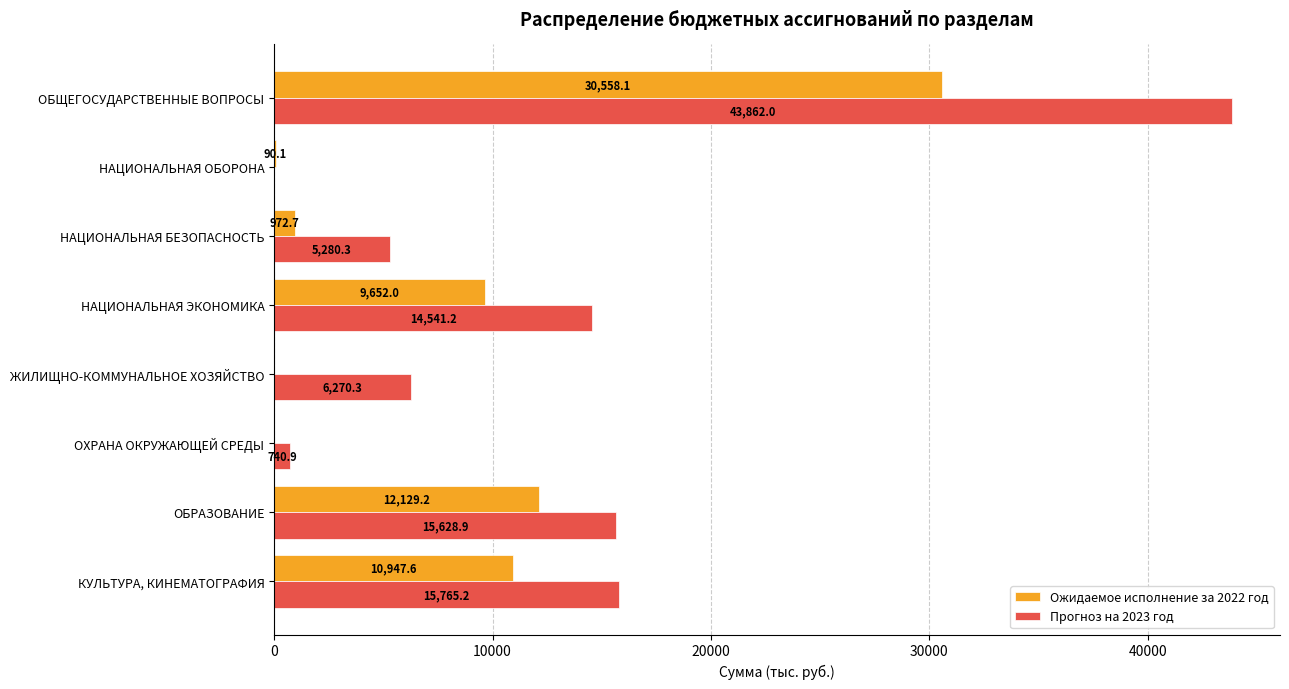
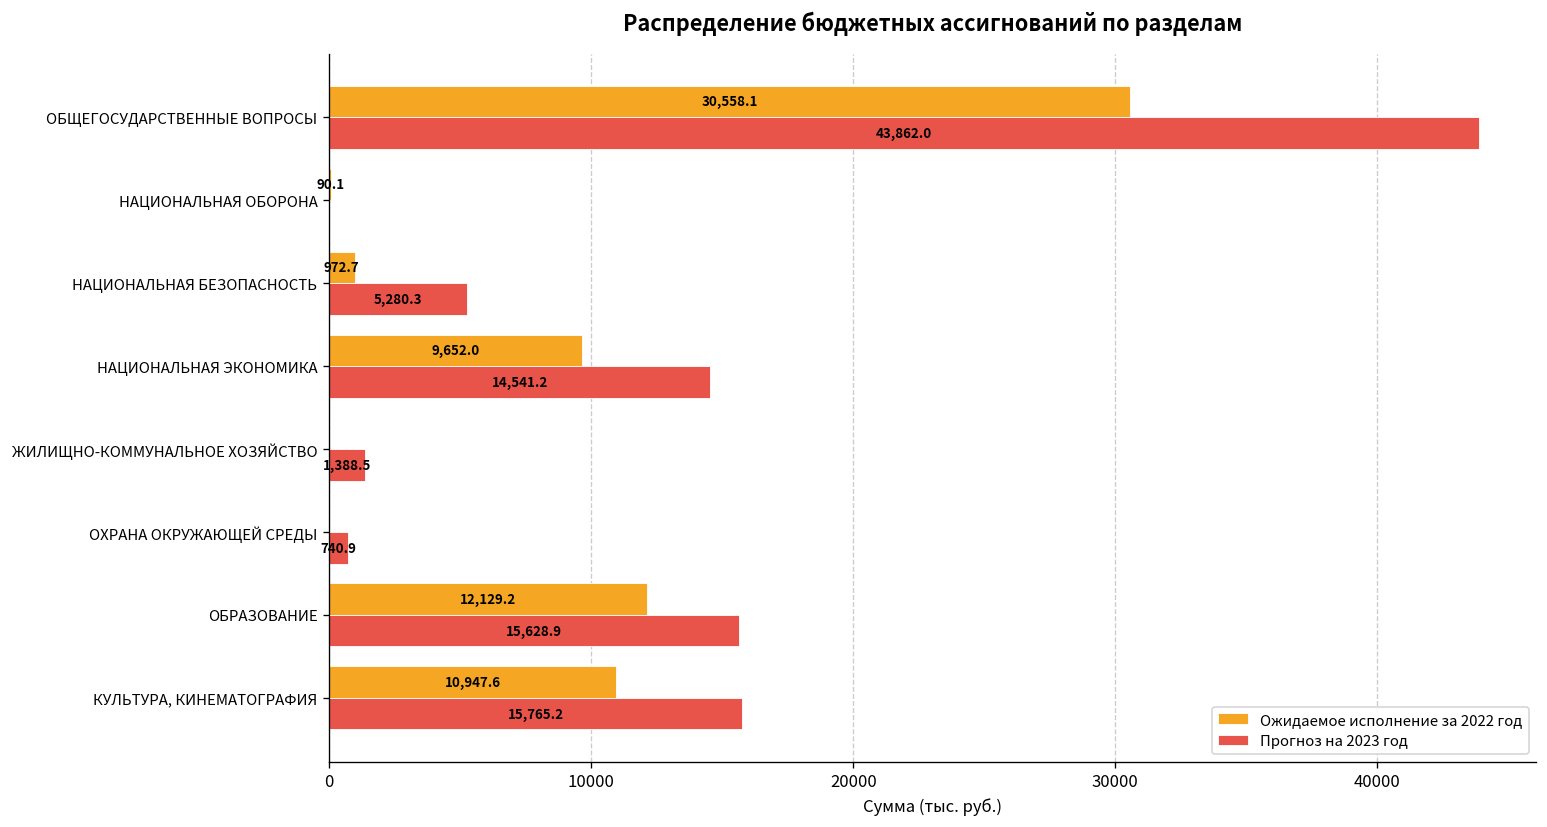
  {
    "Ожидаемое исполнение за 2022 год": {
      "ОБЩЕГОСУДАРСТВЕННЫЕ ВОПРОСЫ": "30,558.1",
      "НАЦИОНАЛЬНАЯ ОБОРОНА": "90.1",
      "НАЦИОНАЛЬНАЯ БЕЗОПАСНОСТЬ": "972.7",
      "НАЦИОНАЛЬНАЯ ЭКОНОМИКА": "9,652.0",
      "ОБРАЗОВАНИЕ": "12,129.2",
      "КУЛЬТУРА, КИНЕМАТОГРАФИЯ": "10,947.6"
    },
    "Прогноз на 2023 год": {
      "ОБЩЕГОСУДАРСТВЕННЫЕ ВОПРОСЫ": "43,862.0",
      "НАЦИОНАЛЬНАЯ БЕЗОПАСНОСТЬ": "5,280.3",
      "НАЦИОНАЛЬНАЯ ЭКОНОМИКА": "14,541.2",
-     "ЖИЛИЩНО-КОММУНАЛЬНОЕ ХОЗЯЙСТВО": "6,270.3",
+     "ЖИЛИЩНО-КОММУНАЛЬНОЕ ХОЗЯЙСТВО": "1,388.5",
      "ОХРАНА ОКРУЖАЮЩЕЙ СРЕДЫ": "740.9",
      "ОБРАЗОВАНИЕ": "15,628.9",
      "КУЛЬТУРА, КИНЕМАТОГРАФИЯ": "15,765.2"
    }
  }
